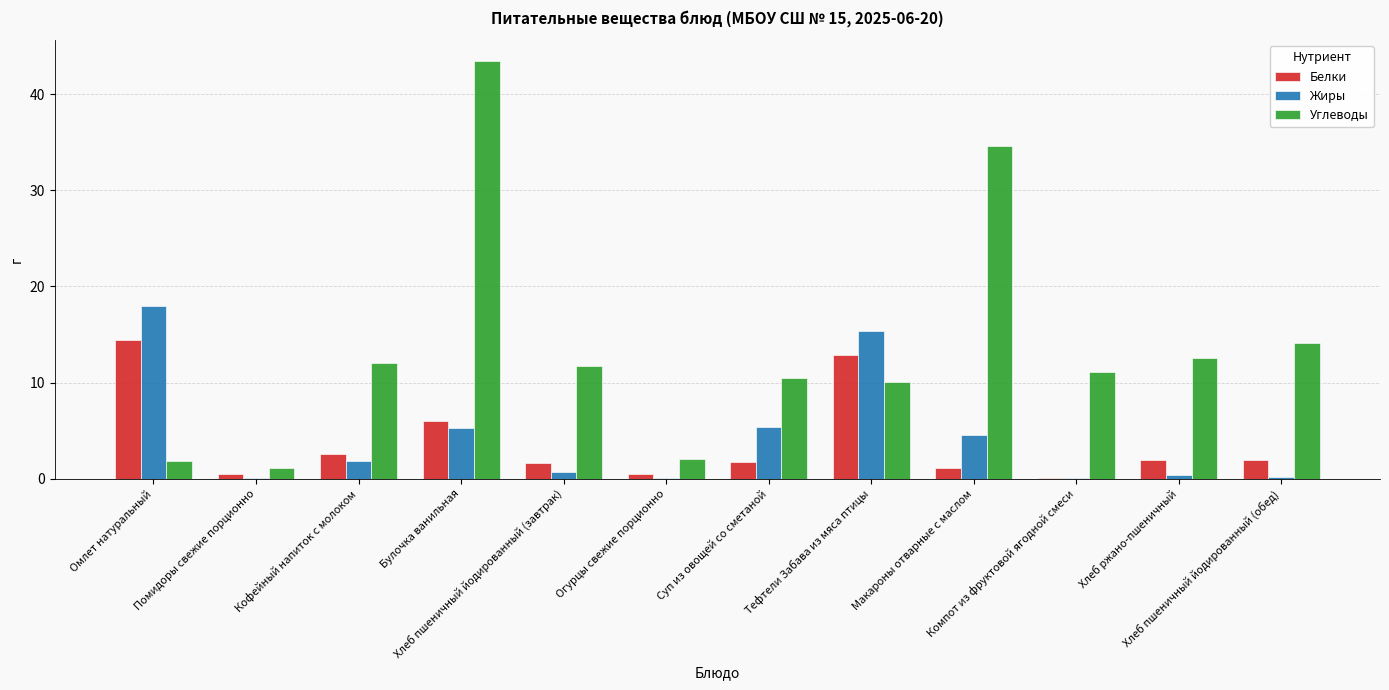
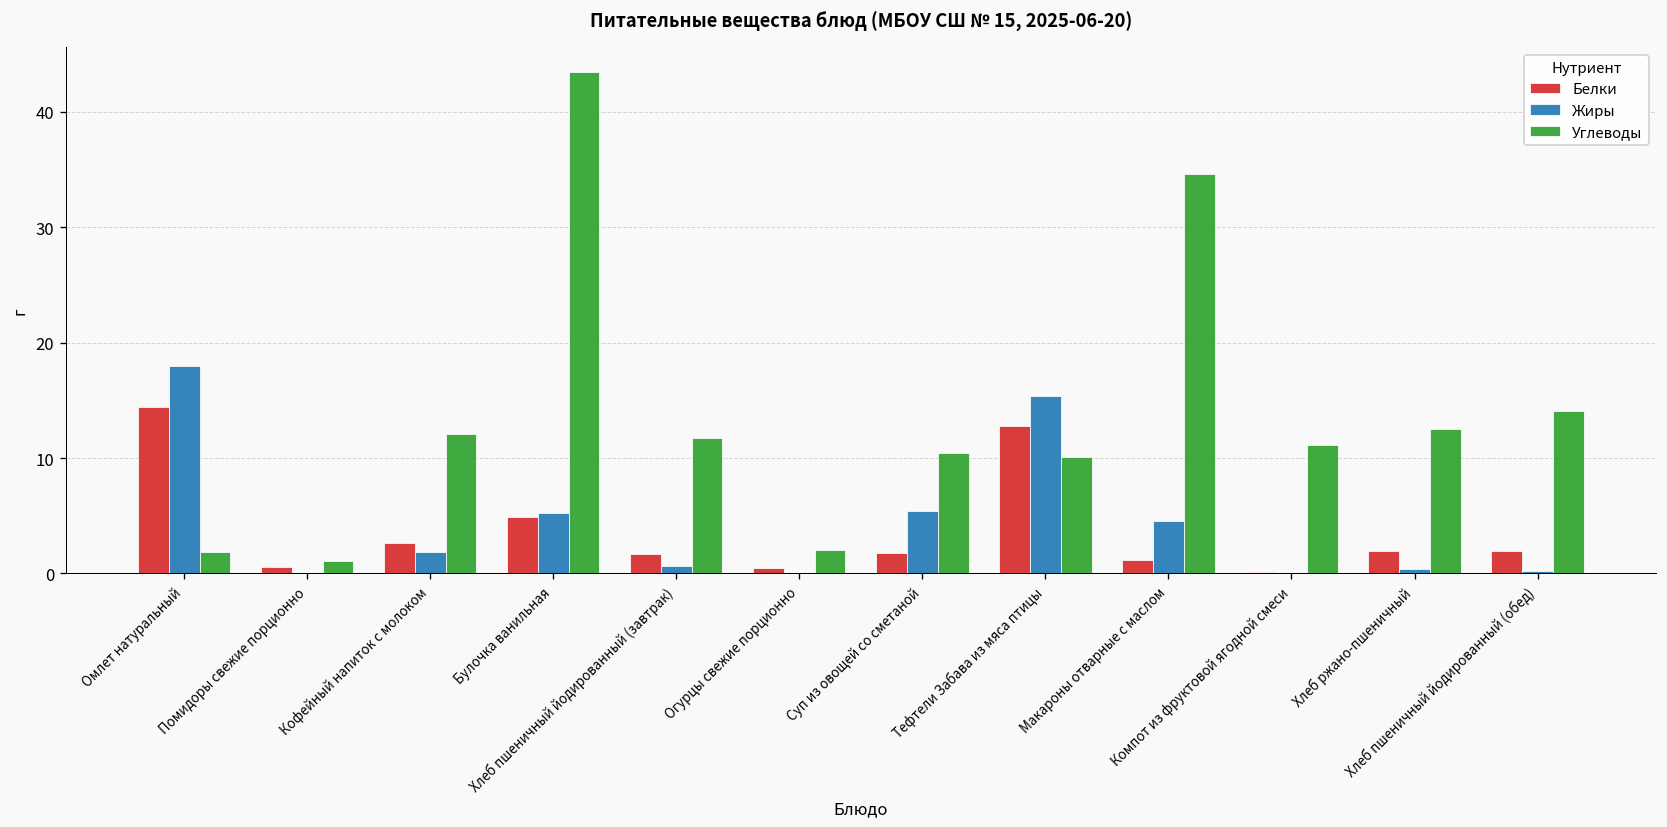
  {
    "Белки": {
      "Омлет натуральный": 14,
      "Помидоры свежие порционно": 1,
      "Кофейный напиток с молоком": 3,
-     "Булочка ванильная": 6,
+     "Булочка ванильная": 5,
      "Хлеб пшеничный йодированный (завтрак)": 2,
      "Огурцы свежие порционно": 0,
      "Суп из овощей со сметаной": 2,
      "Тефтели Забава из мяса птицы": 13,
      "Макароны отварные с маслом": 1,
      "Хлеб ржано-пшеничный": 2,
      "Хлеб пшеничный йодированный (обед)": 2
    },
    "Жиры": {
      "Омлет натуральный": 18,
      "Кофейный напиток с молоком": 2,
      "Булочка ванильная": 5,
      "Хлеб пшеничный йодированный (завтрак)": 1,
      "Суп из овощей со сметаной": 5,
      "Тефтели Забава из мяса птицы": 15,
      "Макароны отварные с маслом": 5,
      "Хлеб ржано-пшеничный": 0
    },
    "Углеводы": {
      "Омлет натуральный": 2,
      "Помидоры свежие порционно": 1,
      "Кофейный напиток с молоком": 12,
      "Булочка ванильная": 43,
      "Хлеб пшеничный йодированный (завтрак)": 12,
      "Огурцы свежие порционно": 2,
      "Суп из овощей со сметаной": 10,
      "Тефтели Забава из мяса птицы": 10,
      "Макароны отварные с маслом": 35,
      "Компот из фруктовой ягодной смеси": 11,
      "Хлеб ржано-пшеничный": 13,
      "Хлеб пшеничный йодированный (обед)": 14
    }
  }
